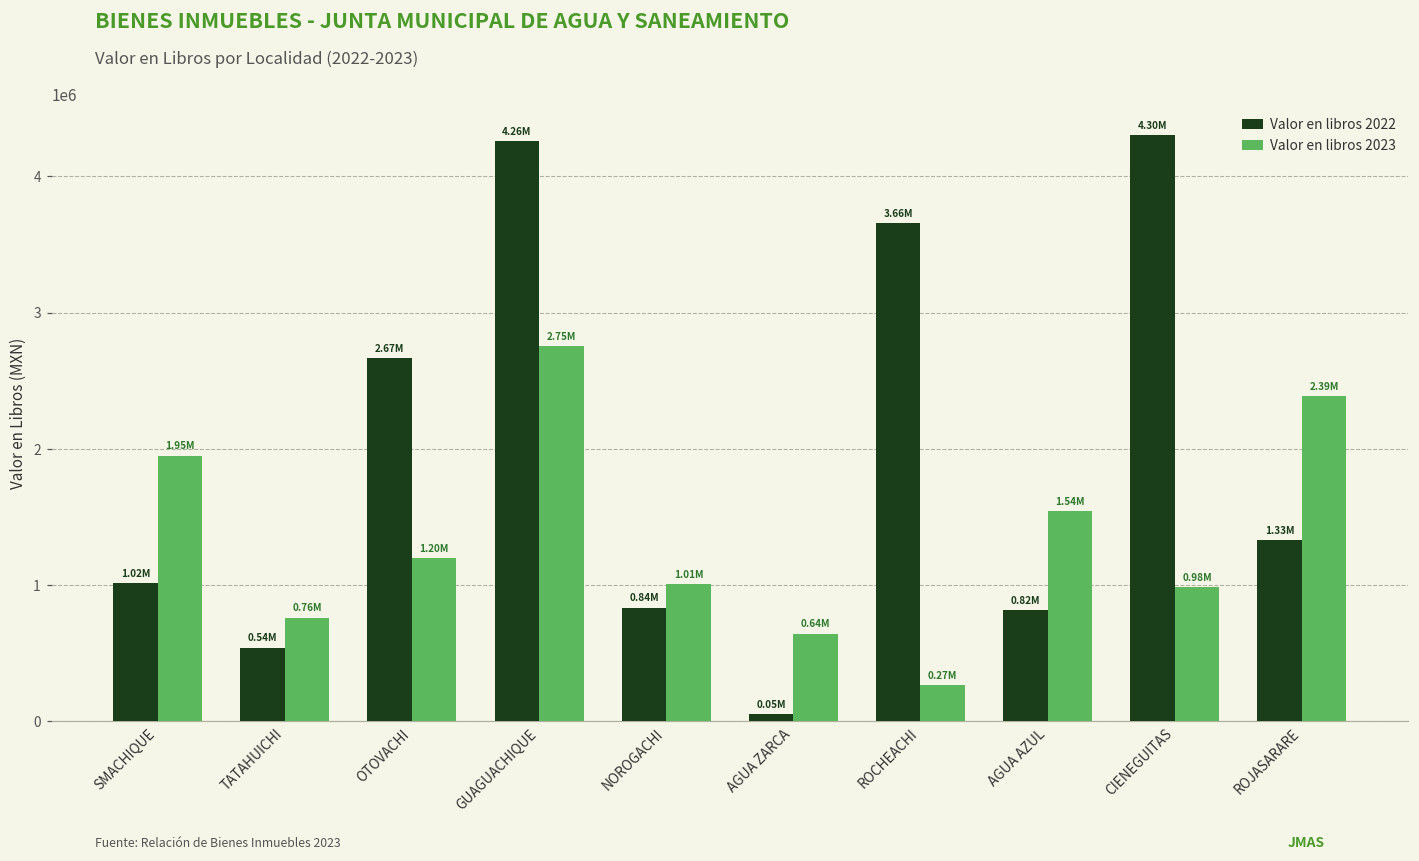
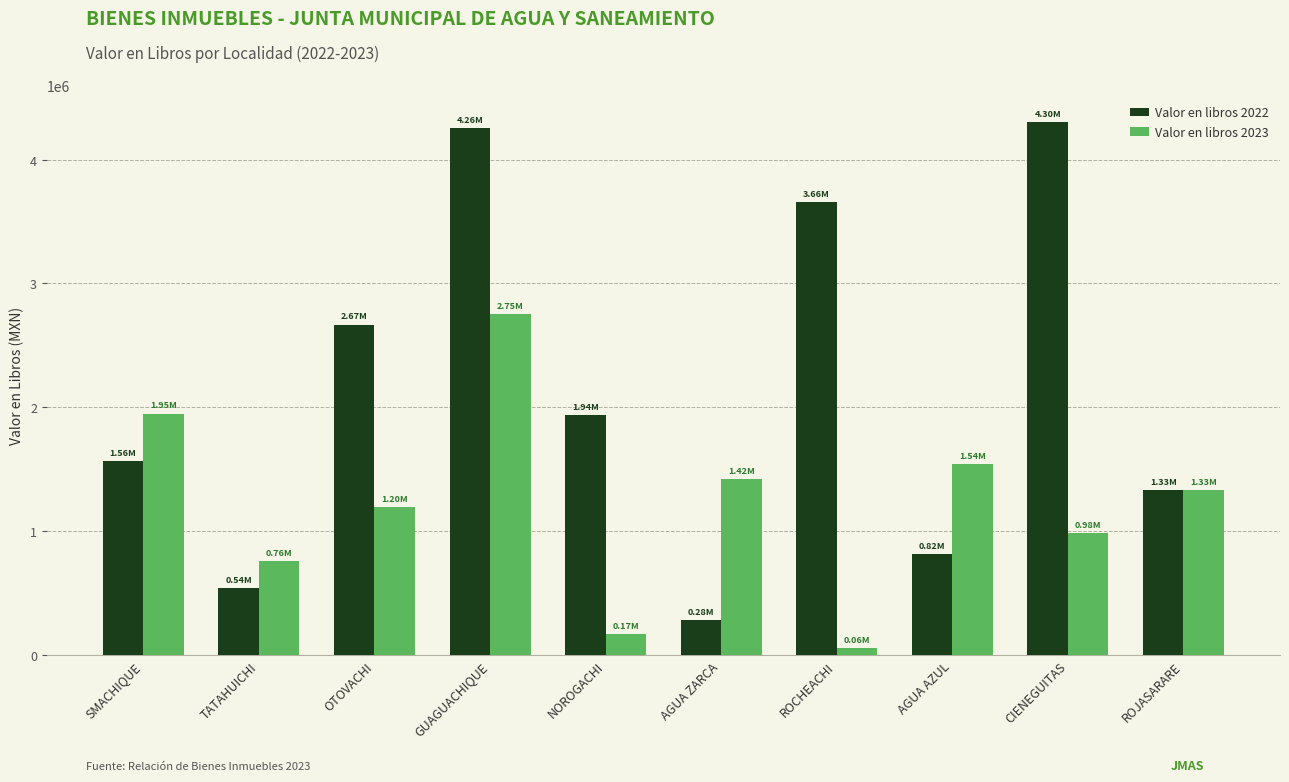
  {
    "Valor en libros 2022": {
-     "SMACHIQUE": "1.02M",
+     "SMACHIQUE": "1.56M",
      "TATAHUICHI": "0.54M",
      "OTOVACHI": "2.67M",
      "GUAGUACHIQUE": "4.26M",
-     "NOROGACHI": "0.84M",
-     "AGUA ZARCA": "0.05M",
+     "NOROGACHI": "1.94M",
+     "AGUA ZARCA": "0.28M",
      "ROCHEACHI": "3.66M",
      "AGUA AZUL": "0.82M",
      "CIENEGUITAS": "4.30M",
      "ROJASARARE": "1.33M"
    },
    "Valor en libros 2023": {
      "SMACHIQUE": "1.95M",
      "TATAHUICHI": "0.76M",
      "OTOVACHI": "1.20M",
      "GUAGUACHIQUE": "2.75M",
-     "NOROGACHI": "1.01M",
-     "AGUA ZARCA": "0.64M",
-     "ROCHEACHI": "0.27M",
+     "NOROGACHI": "0.17M",
+     "AGUA ZARCA": "1.42M",
+     "ROCHEACHI": "0.06M",
      "AGUA AZUL": "1.54M",
      "CIENEGUITAS": "0.98M",
-     "ROJASARARE": "2.39M"
+     "ROJASARARE": "1.33M"
    }
  }
